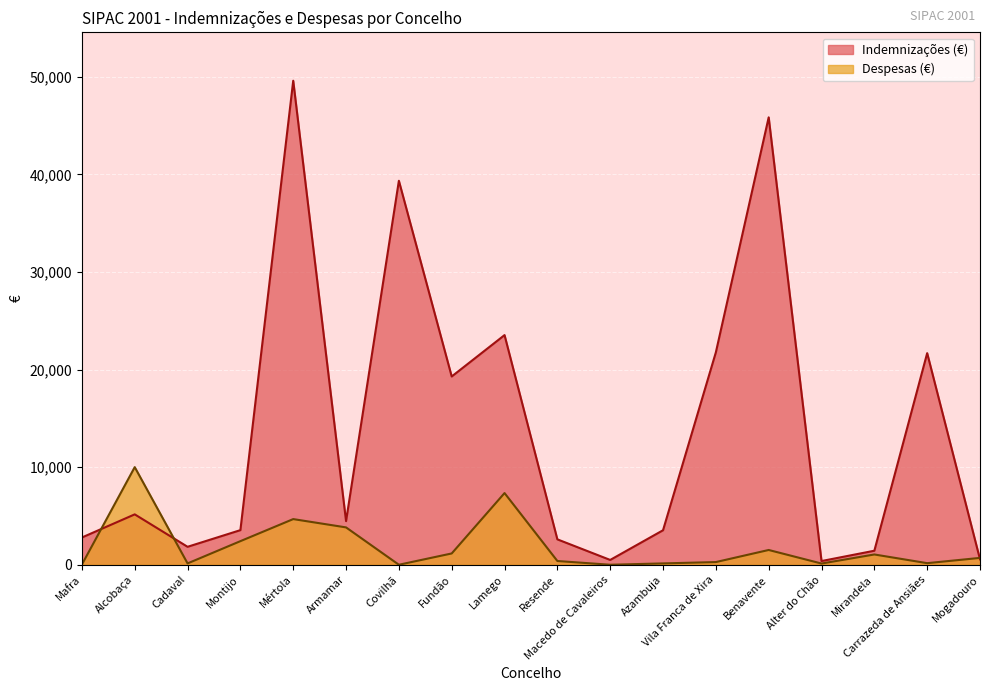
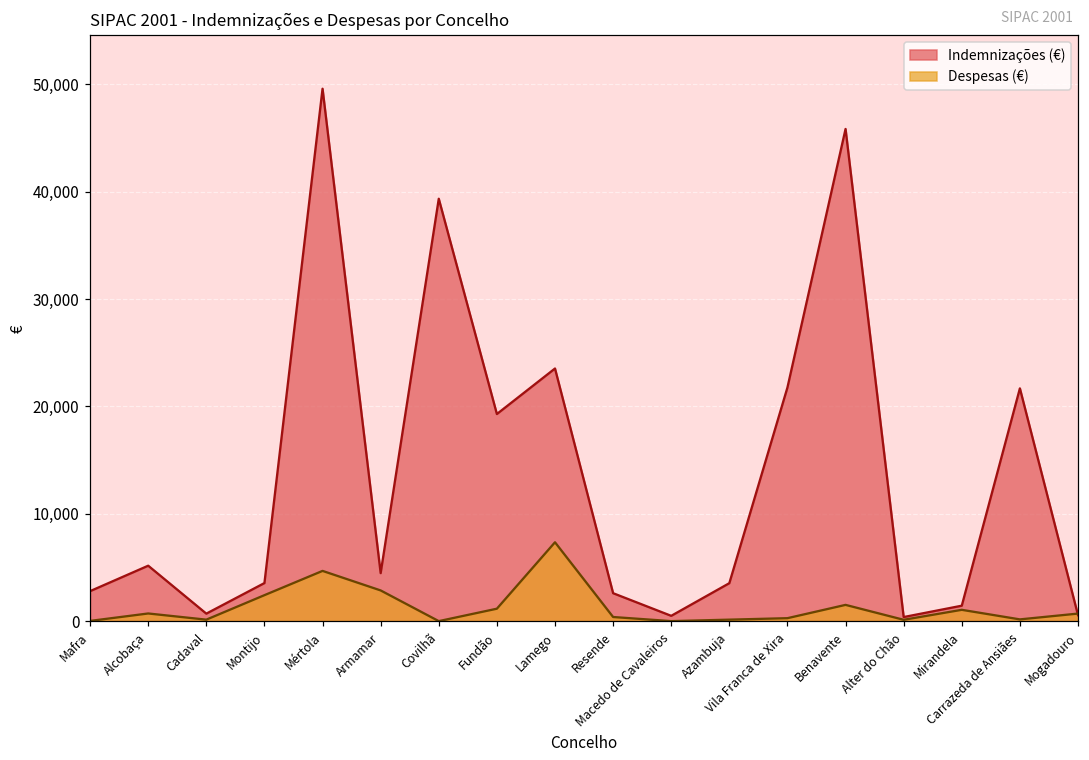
  {
    "Indemnizações (€)": {
      "Mafra": "3,000",
      "Alcobaça": "5,000",
-     "Cadaval": "2,000",
+     "Cadaval": "1,000",
      "Montijo": "4,000",
      "Mértola": "50,000",
      "Armamar": "4,000",
      "Covilhã": "39,000",
      "Fundão": "19,000",
      "Lamego": "24,000",
      "Resende": "3,000",
      "Macedo de Cavaleiros": "0",
      "Azambuja": "4,000",
      "Vila Franca de Xira": "22,000",
      "Benavente": "46,000",
      "Mirandela": "1,000",
      "Carrazeda de Ansiães": "22,000"
    },
    "Despesas (€)": {
      "Mafra": "0",
-     "Alcobaça": "10,000",
+     "Alcobaça": "1,000",
      "Cadaval": "0",
      "Montijo": "2,000",
      "Mértola": "5,000",
-     "Armamar": "4,000",
+     "Armamar": "3,000",
      "Covilhã": "0",
      "Fundão": "1,000",
      "Lamego": "7,000",
      "Resende": "0",
      "Macedo de Cavaleiros": "0",
      "Azambuja": "0",
      "Vila Franca de Xira": "0",
      "Benavente": "2,000",
      "Mirandela": "1,000",
      "Carrazeda de Ansiães": "0"
    }
  }
